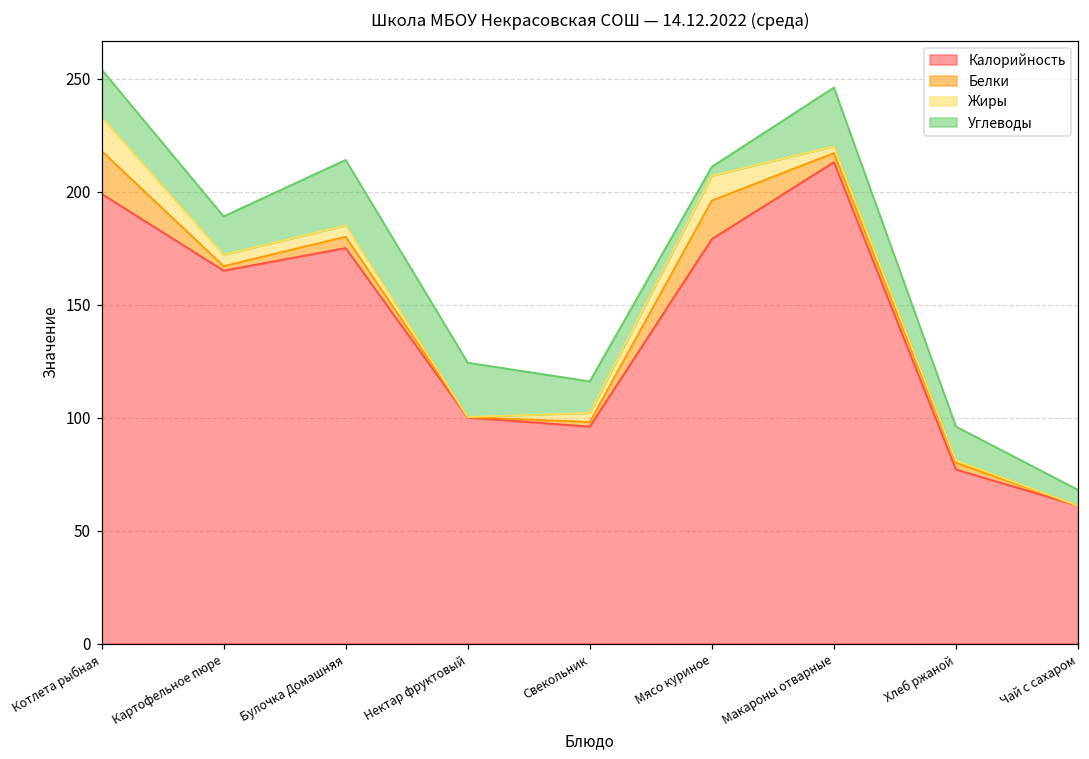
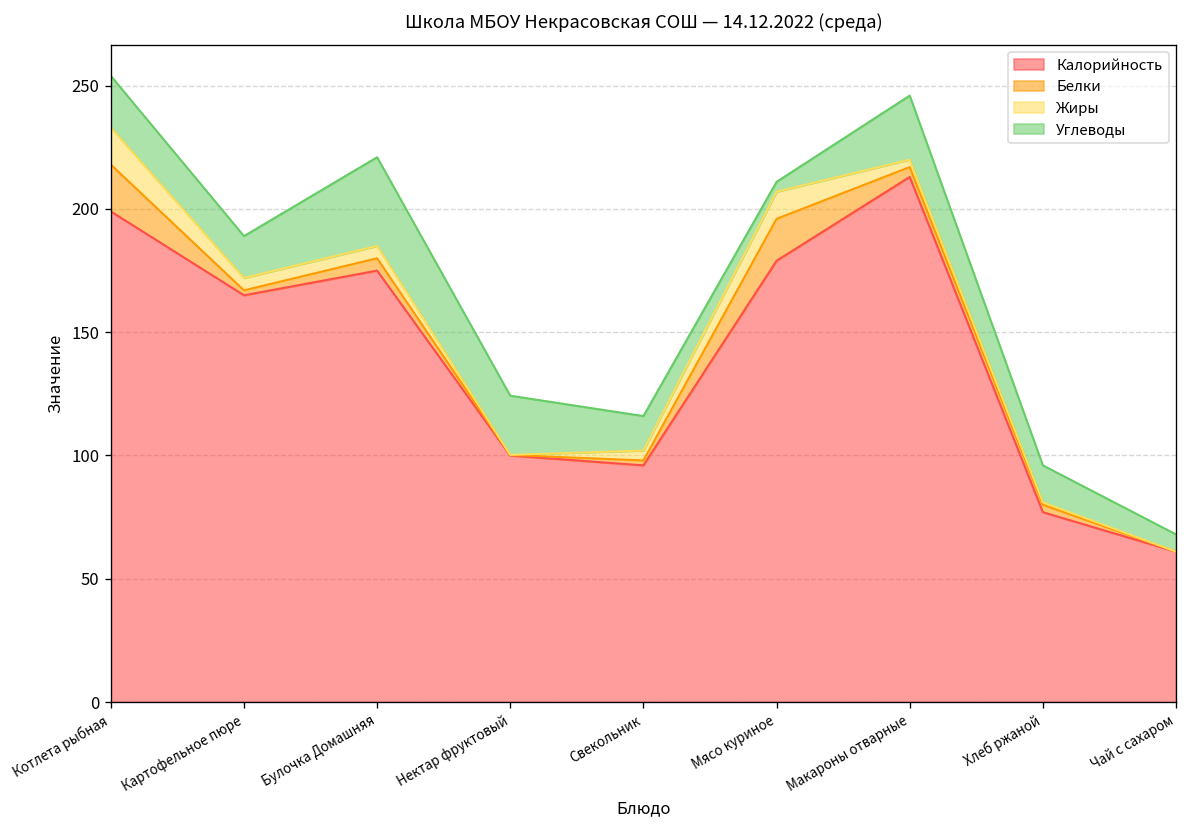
  {
    "Калорийность": {
      "Котлета рыбная": 199,
      "Картофельное пюре": 165,
      "Булочка Домашняя": 175,
      "Свекольник": 96,
      "Мясо куриное": 179,
      "Макароны отварные": 213,
      "Хлеб ржаной": 77
    },
    "Белки": {
      "Котлета рыбная": 19,
      "Картофельное пюре": 2,
      "Булочка Домашняя": 5,
      "Свекольник": 2,
      "Мясо куриное": 17,
      "Макароны отварные": 4
    },
    "Жиры": {
      "Котлета рыбная": 15,
      "Картофельное пюре": 5,
      "Булочка Домашняя": 5,
      "Свекольник": 4,
      "Мясо куриное": 11,
      "Макароны отварные": 3
    },
    "Углеводы": {
      "Котлета рыбная": 21,
      "Картофельное пюре": 17,
-     "Булочка Домашняя": 29,
+     "Булочка Домашняя": 36,
      "Нектар фруктовый": 24,
      "Свекольник": 14,
      "Мясо куриное": 4,
      "Макароны отварные": 26,
      "Хлеб ржаной": 15,
      "Чай с сахаром": 7
    }
  }
